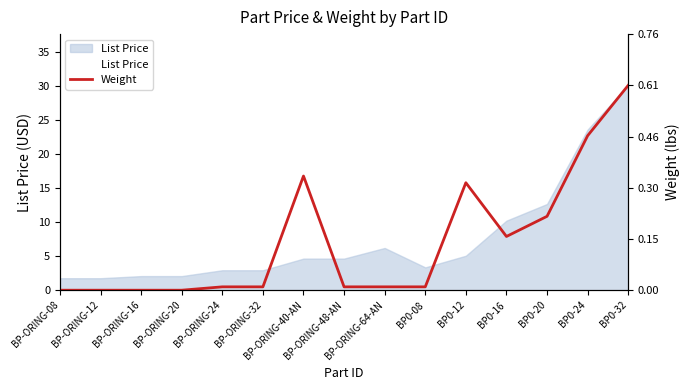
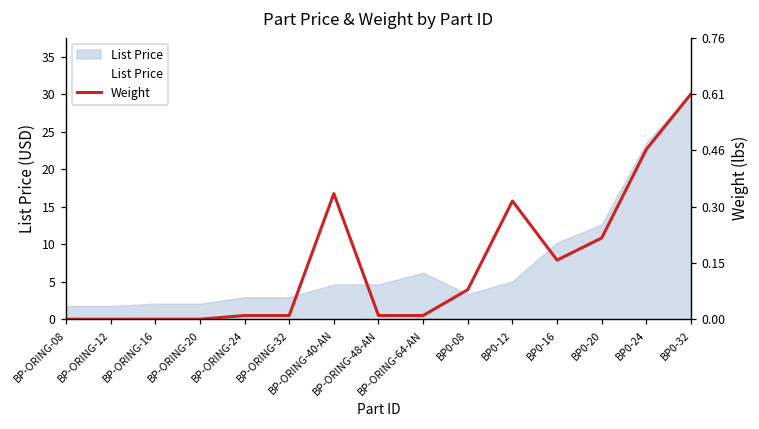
  {
    "Weight": {
      "BP-ORING-08": 0.00,
      "BP-ORING-12": 0.00,
      "BP-ORING-16": 0.00,
      "BP-ORING-20": 0.00,
      "BP-ORING-24": 0.01,
      "BP-ORING-32": 0.01,
      "BP-ORING-40-AN": 0.34,
      "BP-ORING-48-AN": 0.01,
      "BP-ORING-64-AN": 0.01,
-     "BP0-08": 0.01,
+     "BP0-08": 0.08,
      "BP0-12": 0.32,
      "BP0-16": 0.16,
      "BP0-20": 0.22,
      "BP0-24": 0.46,
      "BP0-32": 0.61
    }
  }
